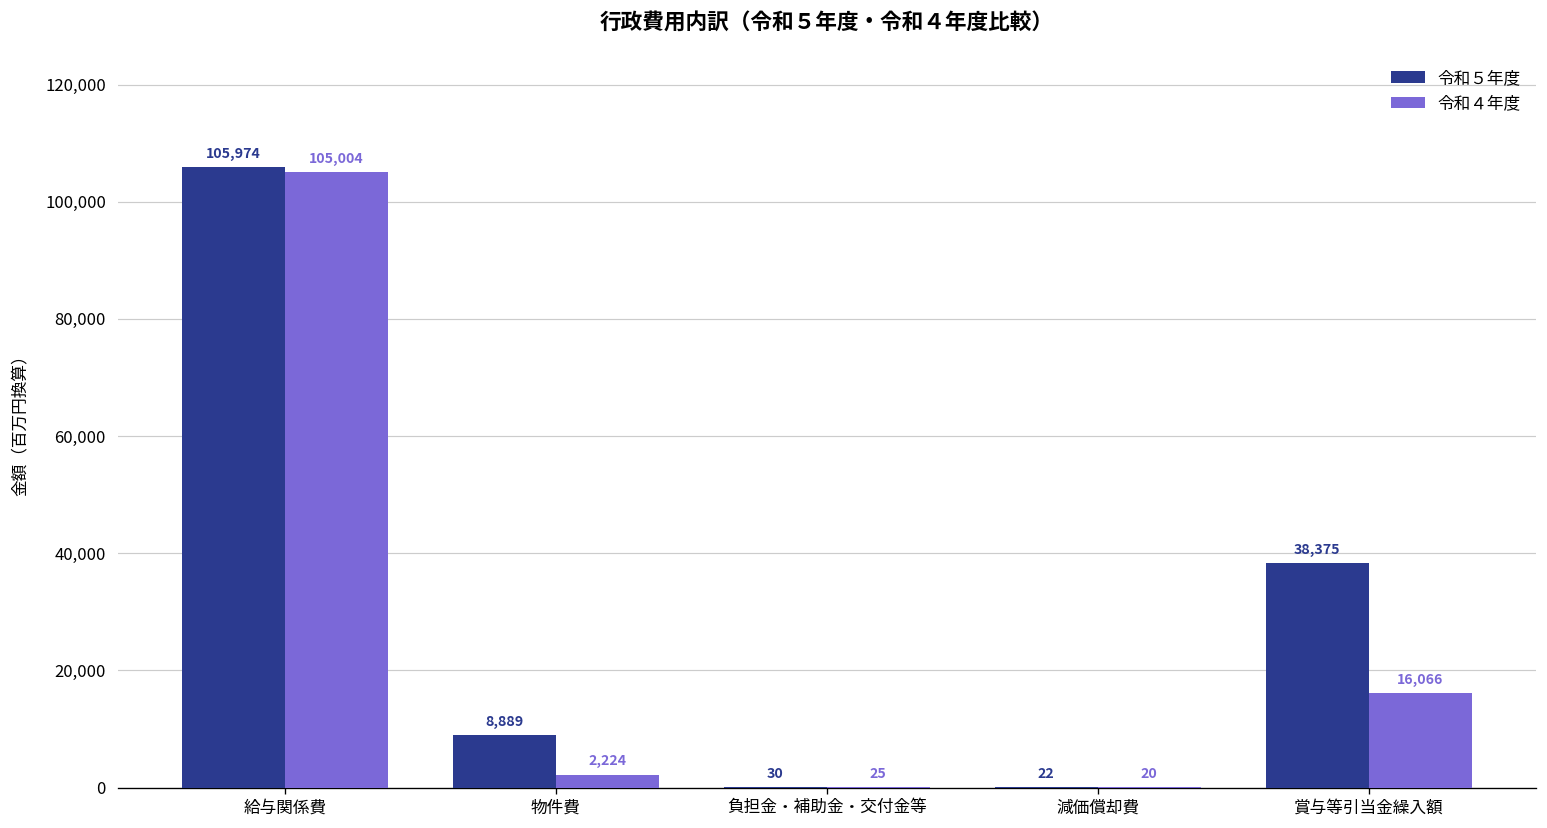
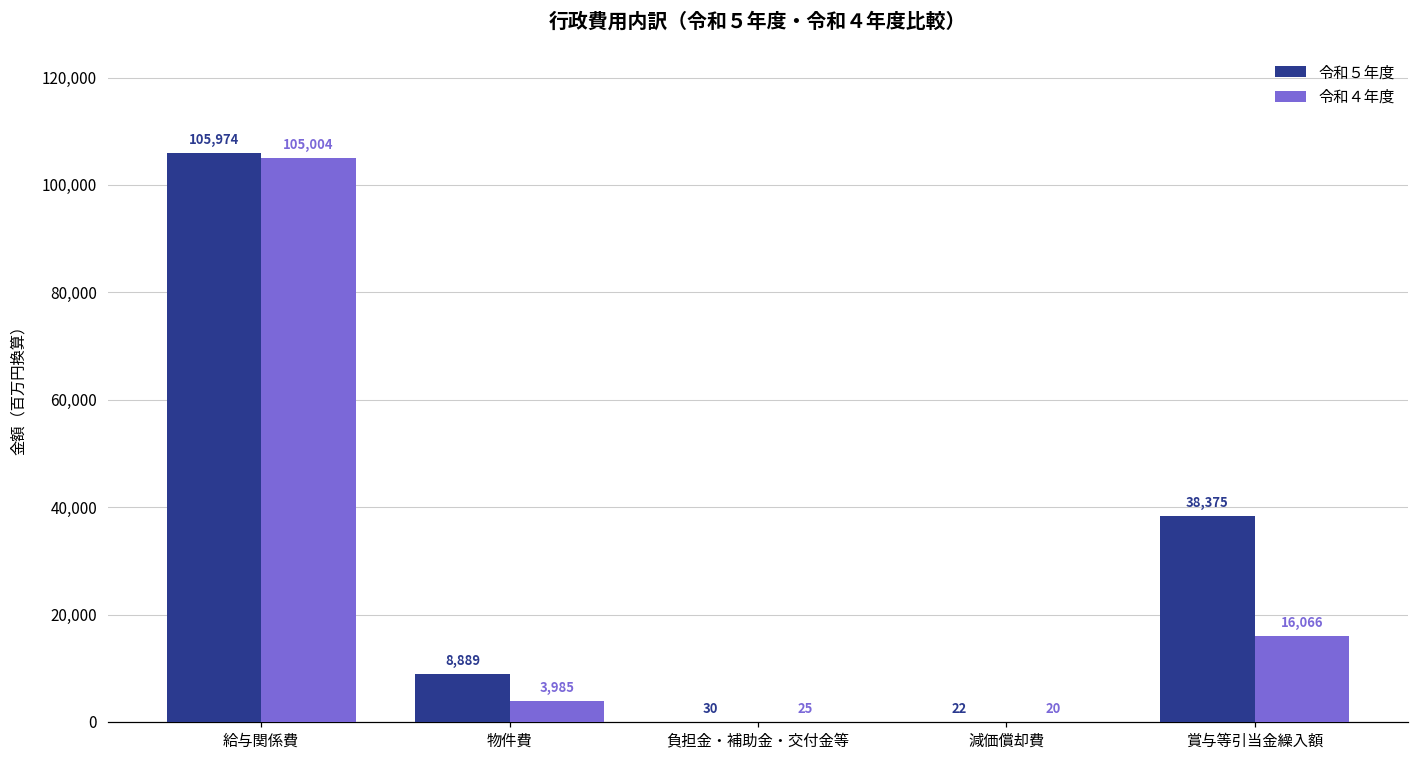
  {
    "令和５年度": {
      "給与関係費": "105,974",
      "物件費": "8,889",
      "負担金・補助金・交付金等": "30",
      "減価償却費": "22",
      "賞与等引当金繰入額": "38,375"
    },
    "令和４年度": {
      "給与関係費": "105,004",
-     "物件費": "2,224",
+     "物件費": "3,985",
      "負担金・補助金・交付金等": "25",
      "減価償却費": "20",
      "賞与等引当金繰入額": "16,066"
    }
  }
